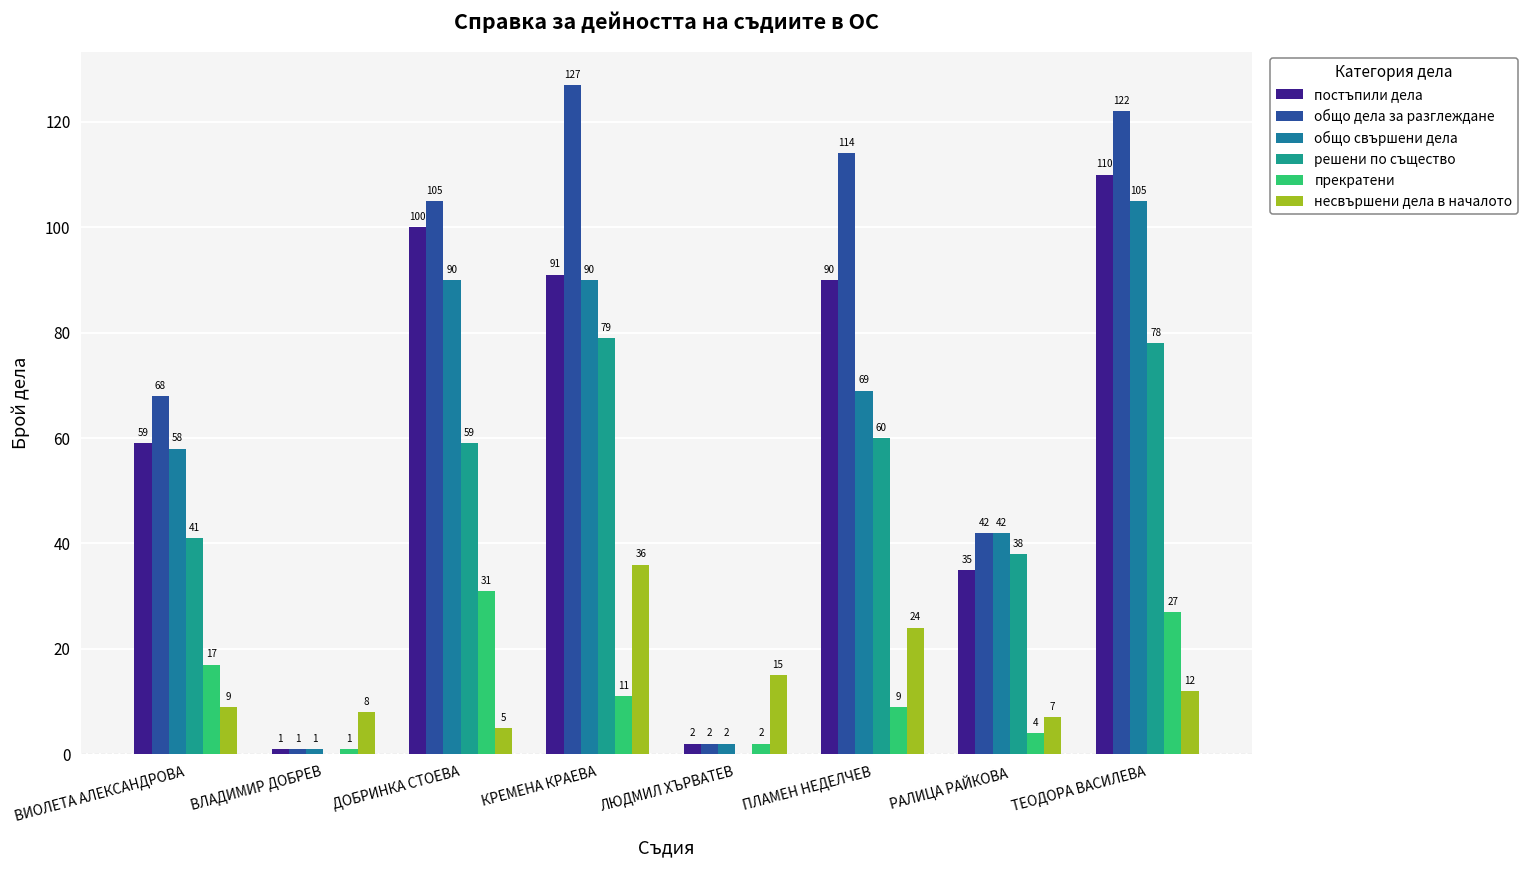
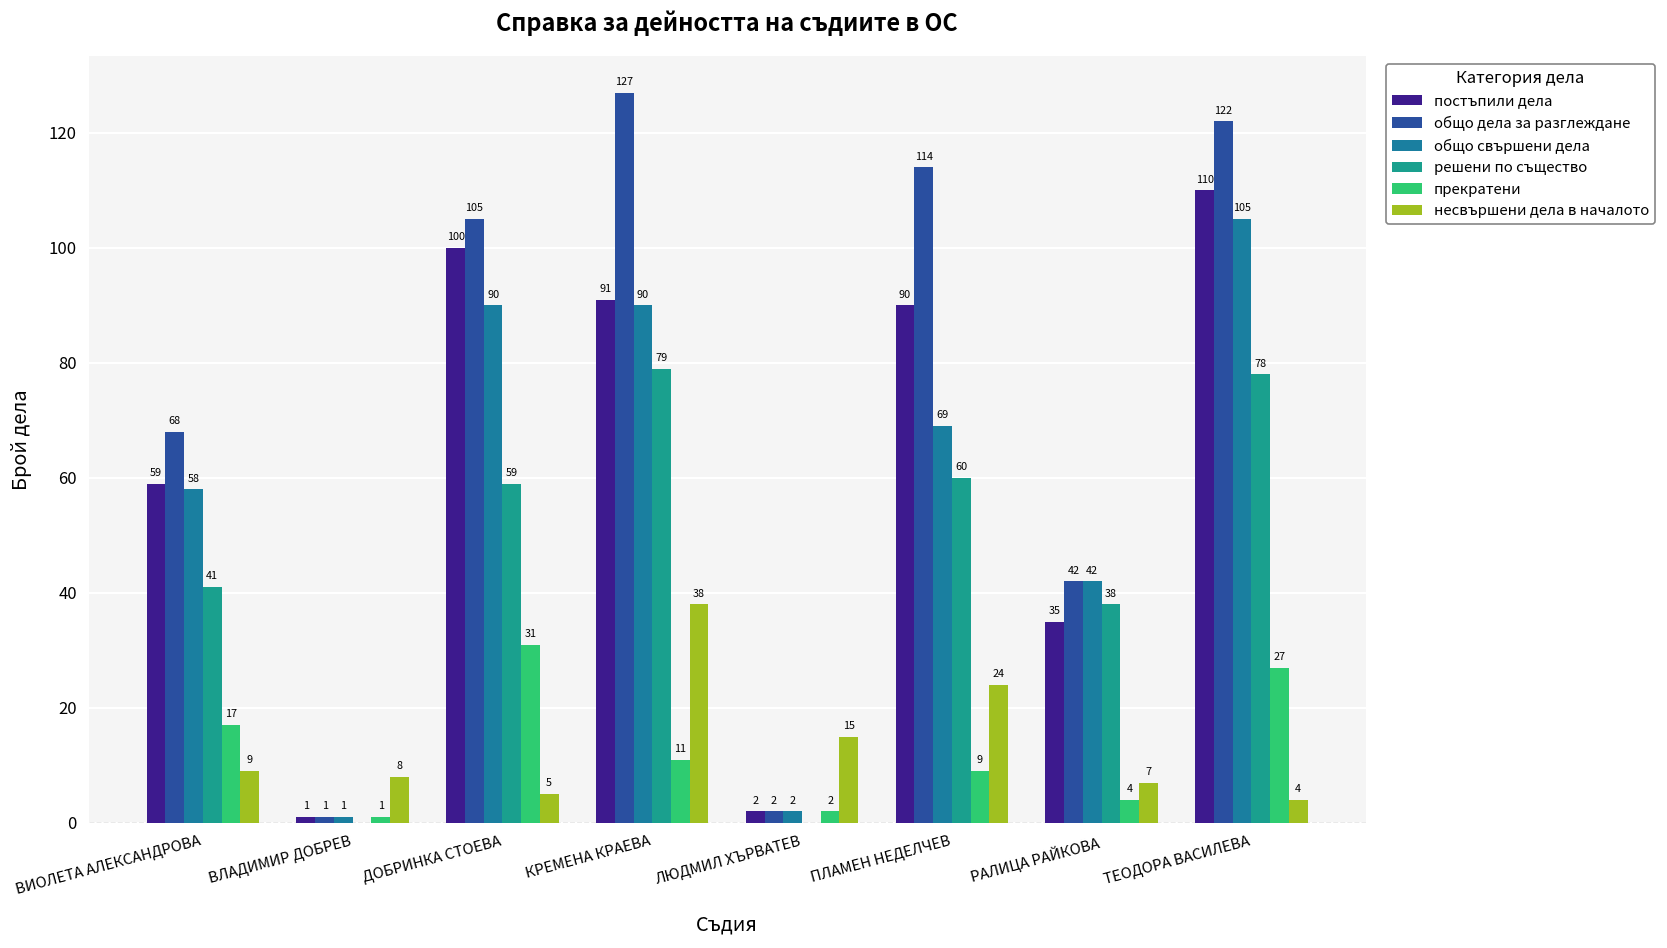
  {
    "несвършени дела в началото": {
      "ВИОЛЕТА АЛЕКСАНДРОВА": 9,
      "ВЛАДИМИР ДОБРЕВ": 8,
      "ДОБРИНКА СТОЕВА": 5,
-     "КРЕМЕНА КРАЕВА": 36,
+     "КРЕМЕНА КРАЕВА": 38,
      "ЛЮДМИЛ ХЪРВАТЕВ": 15,
      "ПЛАМЕН НЕДЕЛЧЕВ": 24,
      "РАЛИЦА РАЙКОВА": 7,
-     "ТЕОДОРА ВАСИЛЕВА": 12
+     "ТЕОДОРА ВАСИЛЕВА": 4
    }
  }
